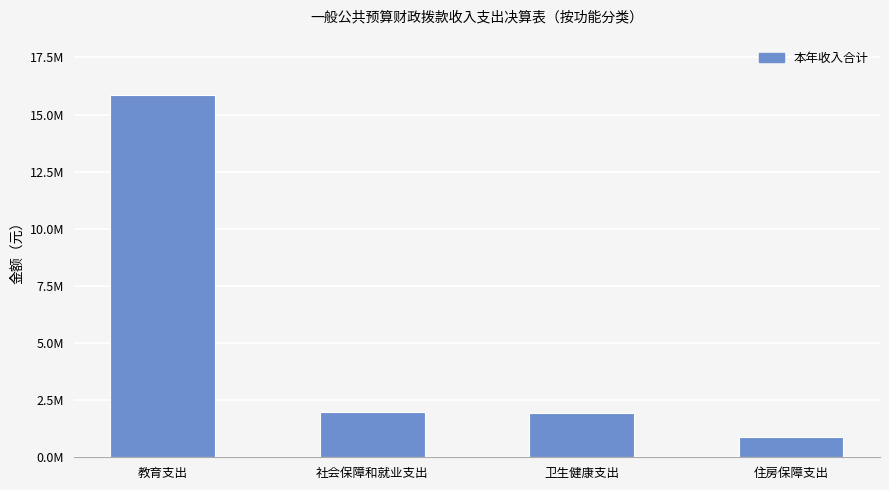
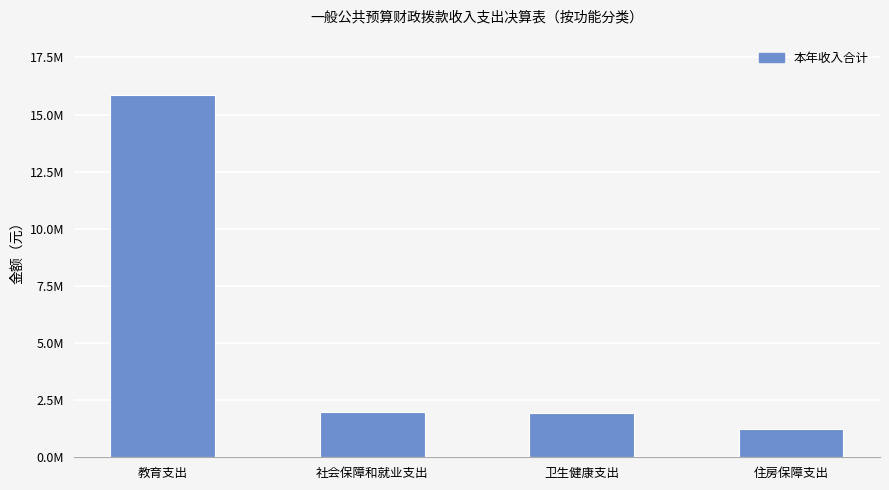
  {
    "教育支出": 15900000,
    "社会保障和就业支出": 2000000,
    "卫生健康支出": 2000000,
-   "住房保障支出": 900000
+   "住房保障支出": 1300000
  }
